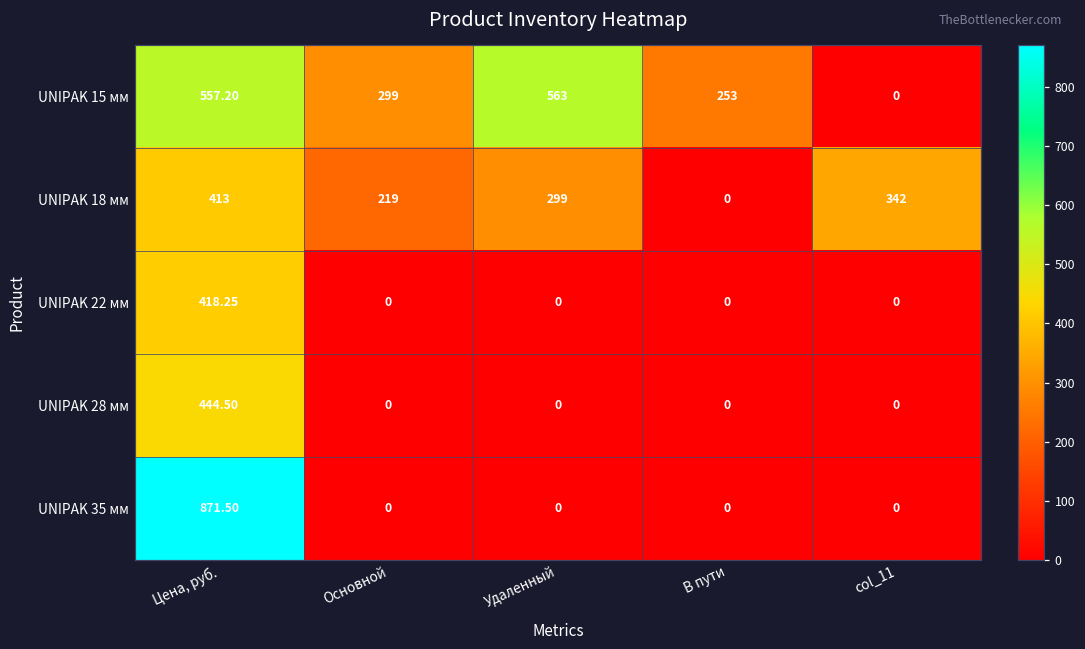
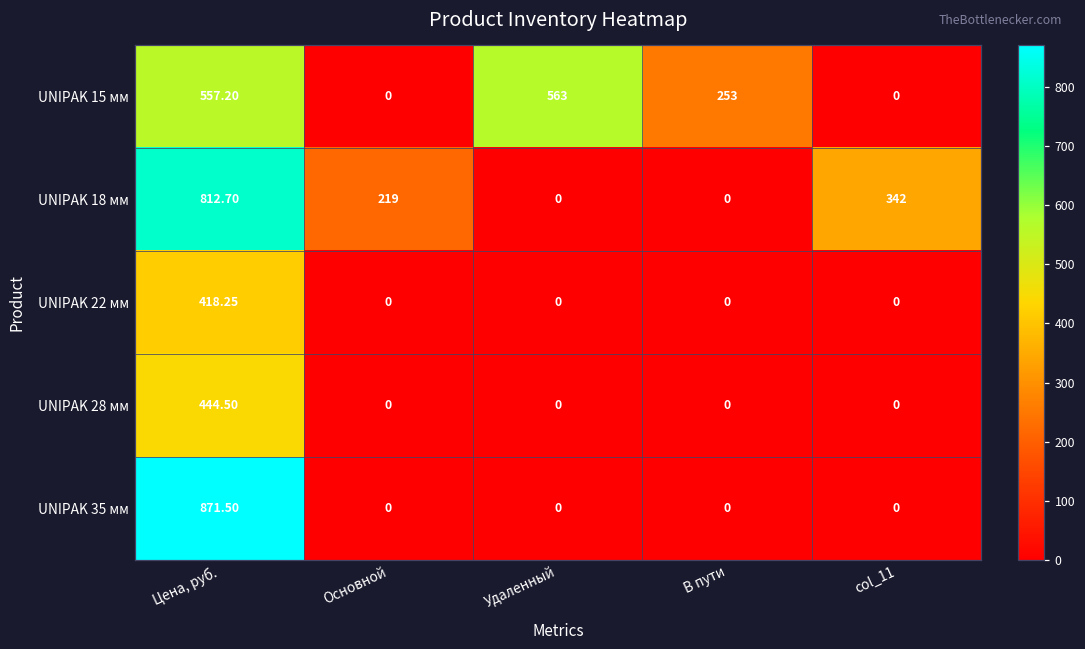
  {
    "UNIPAK 15 мм": {
      "Цена, руб.": 557.20,
-     "Основной": 299,
+     "Основной": 0,
      "Удаленный": 563,
      "В пути": 253,
      "col_11": 0
    },
    "UNIPAK 18 мм": {
-     "Цена, руб.": 413,
+     "Цена, руб.": 812.70,
      "Основной": 219,
-     "Удаленный": 299,
+     "Удаленный": 0,
      "В пути": 0,
      "col_11": 342
    },
    "UNIPAK 22 мм": {
      "Цена, руб.": 418.25,
      "Основной": 0,
      "Удаленный": 0,
      "В пути": 0,
      "col_11": 0
    },
    "UNIPAK 28 мм": {
      "Цена, руб.": 444.50,
      "Основной": 0,
      "Удаленный": 0,
      "В пути": 0,
      "col_11": 0
    },
    "UNIPAK 35 мм": {
      "Цена, руб.": 871.50,
      "Основной": 0,
      "Удаленный": 0,
      "В пути": 0,
      "col_11": 0
    }
  }
